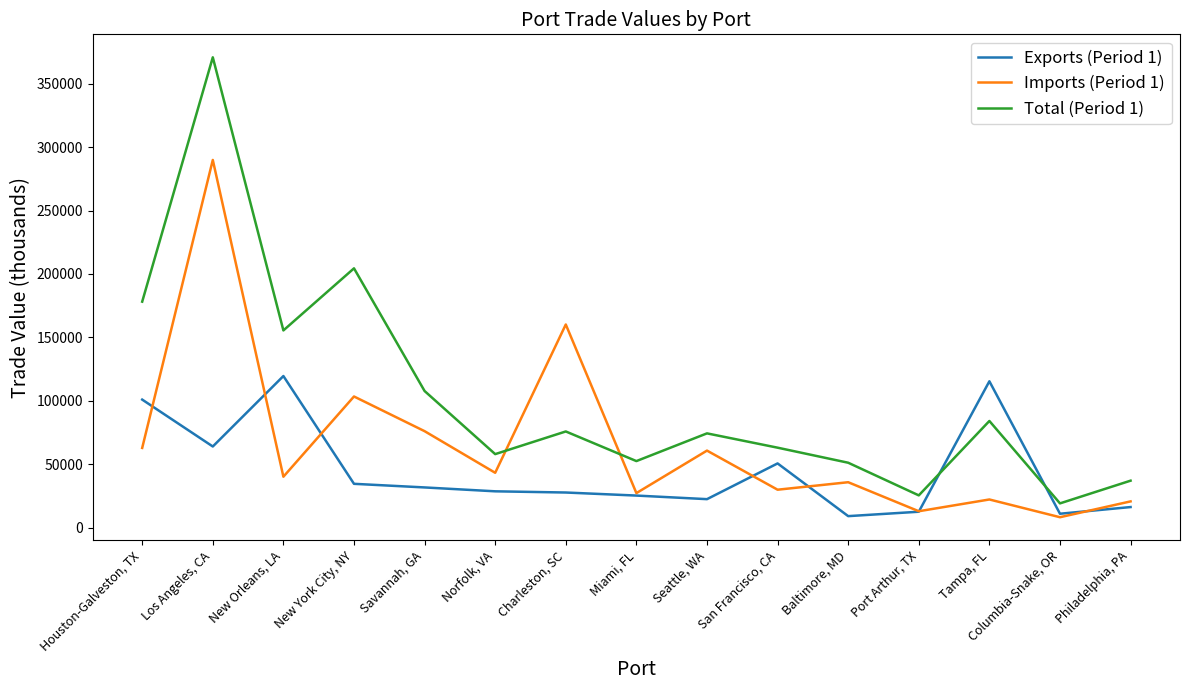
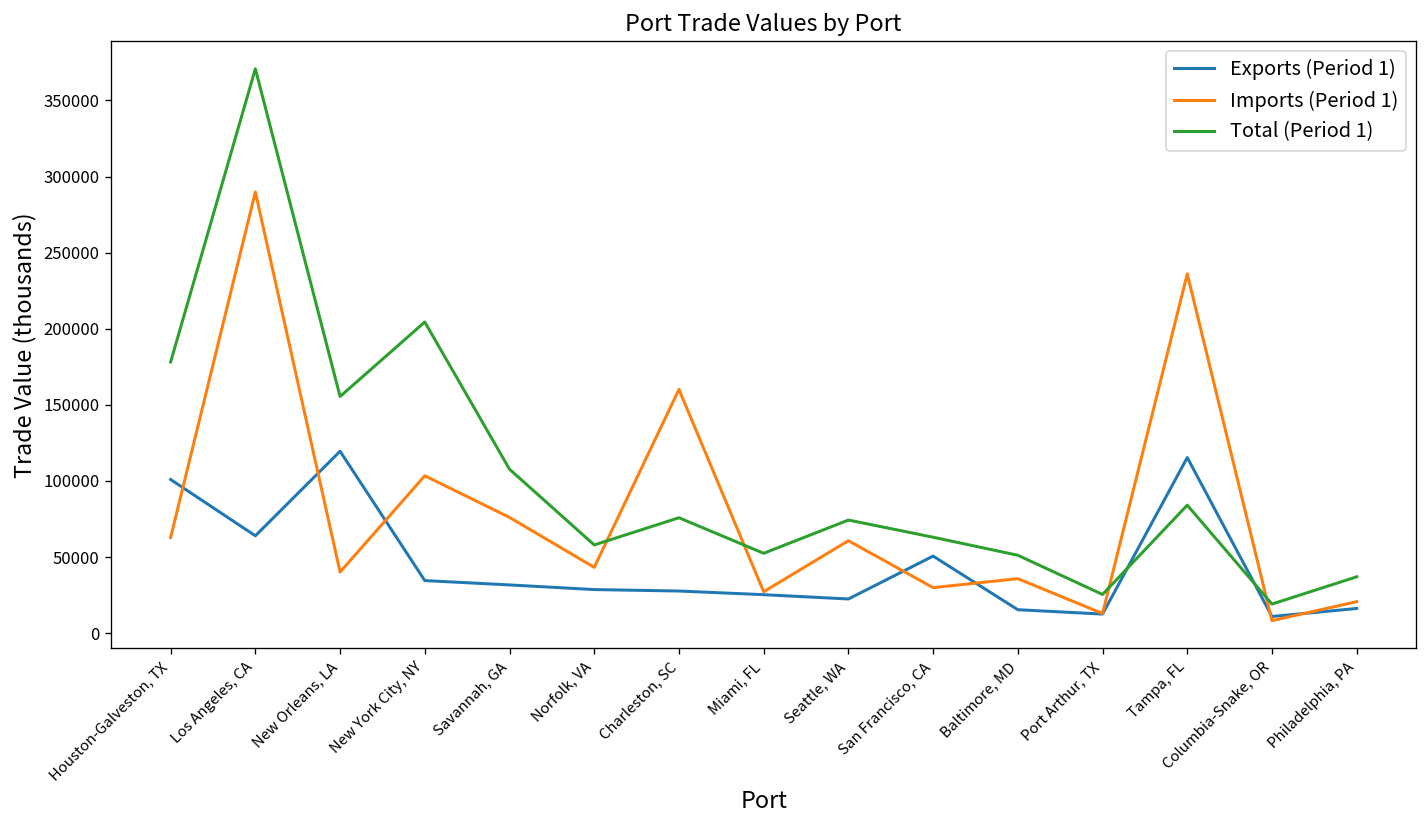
  {
    "Exports (Period 1)": {
      "Houston-Galveston, TX": 101000,
      "Los Angeles, CA": 64000,
      "New Orleans, LA": 120000,
      "New York City, NY": 35000,
      "Savannah, GA": 32000,
      "Norfolk, VA": 29000,
      "Charleston, SC": 28000,
      "Seattle, WA": 22000,
      "San Francisco, CA": 51000,
-     "Baltimore, MD": 9000,
+     "Baltimore, MD": 15000,
      "Tampa, FL": 115000,
      "Columbia-Snake, OR": 11000,
      "Philadelphia, PA": 16000
    },
    "Imports (Period 1)": {
      "Houston-Galveston, TX": 63000,
      "Los Angeles, CA": 290000,
      "New Orleans, LA": 40000,
      "New York City, NY": 103000,
      "Savannah, GA": 76000,
      "Norfolk, VA": 43000,
      "Charleston, SC": 160000,
      "Seattle, WA": 61000,
      "San Francisco, CA": 30000,
      "Baltimore, MD": 36000,
-     "Tampa, FL": 22000,
+     "Tampa, FL": 236000,
      "Columbia-Snake, OR": 8000,
      "Philadelphia, PA": 21000
    },
    "Total (Period 1)": {
      "Houston-Galveston, TX": 178000,
      "Los Angeles, CA": 371000,
      "New Orleans, LA": 155000,
      "New York City, NY": 204000,
      "Savannah, GA": 108000,
      "Norfolk, VA": 58000,
      "Charleston, SC": 76000,
      "Miami, FL": 52000,
      "Seattle, WA": 74000,
      "San Francisco, CA": 63000,
      "Baltimore, MD": 51000,
      "Port Arthur, TX": 25000,
      "Tampa, FL": 84000,
      "Columbia-Snake, OR": 19000,
      "Philadelphia, PA": 37000
    }
  }
